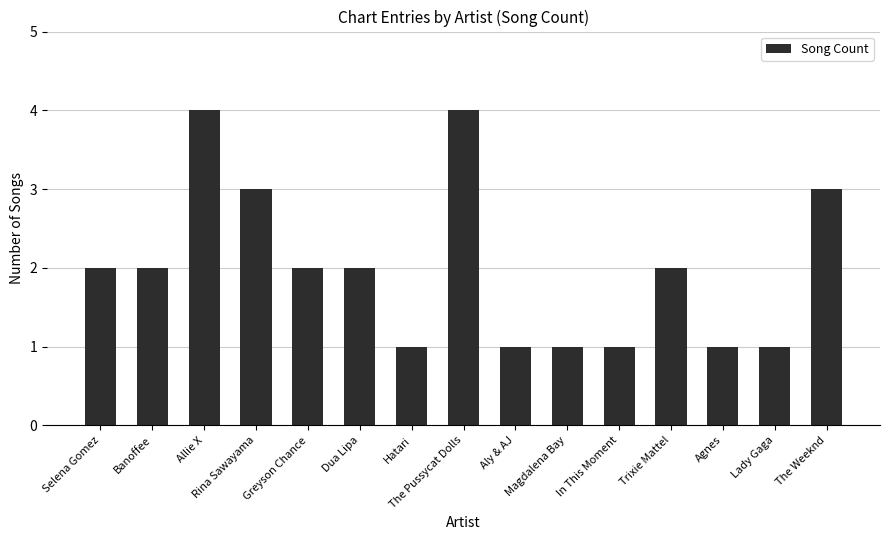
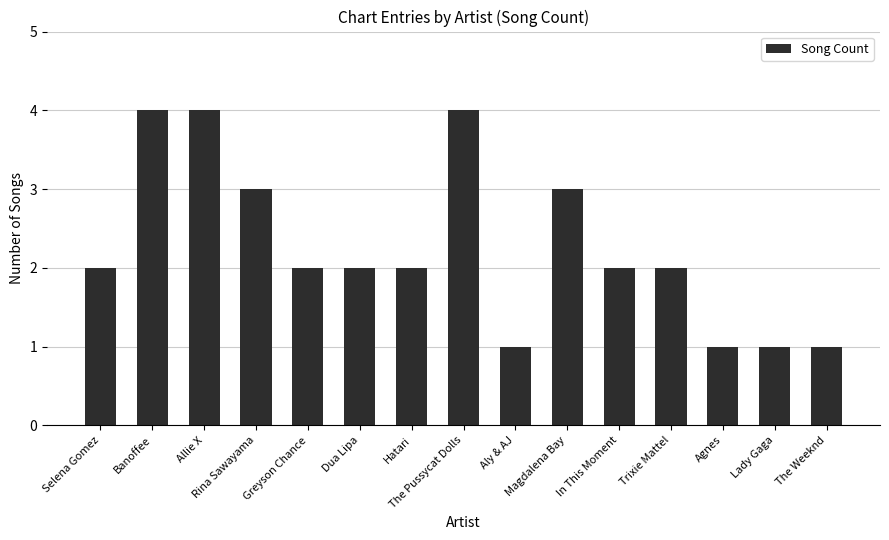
  {
    "Selena Gomez": 2,
-   "Banoffee": 2,
+   "Banoffee": 4,
    "Allie X": 4,
    "Rina Sawayama": 3,
    "Greyson Chance": 2,
    "Dua Lipa": 2,
-   "Hatari": 1,
+   "Hatari": 2,
    "The Pussycat Dolls": 4,
    "Aly & AJ": 1,
-   "Magdalena Bay": 1,
-   "In This Moment": 1,
+   "Magdalena Bay": 3,
+   "In This Moment": 2,
    "Trixie Mattel": 2,
    "Agnes": 1,
    "Lady Gaga": 1,
-   "The Weeknd": 3
+   "The Weeknd": 1
  }
